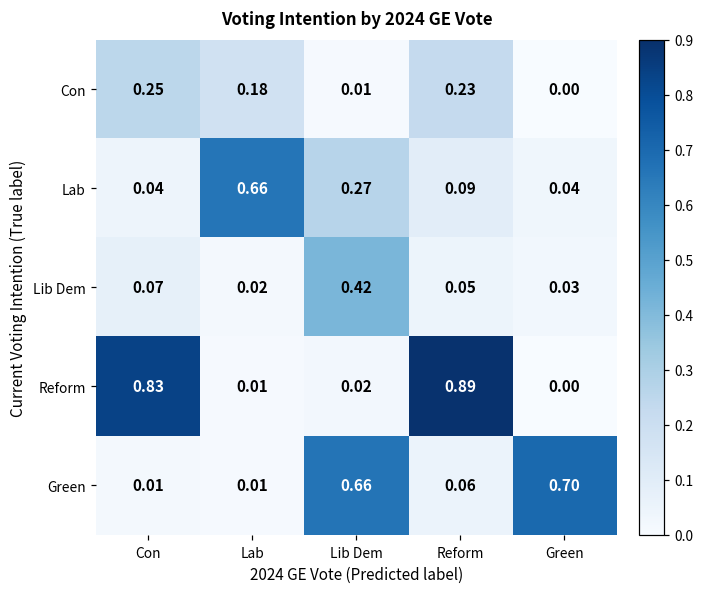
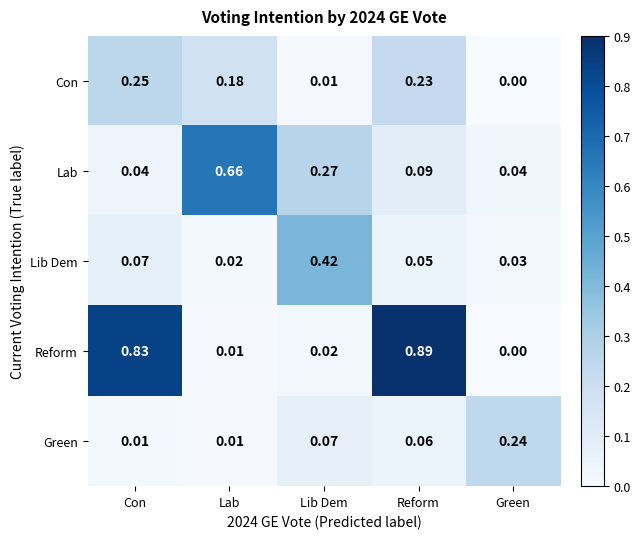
  {
    "Con": {
      "Con": 0.25,
      "Lab": 0.18,
      "Lib Dem": 0.01,
      "Reform": 0.23,
      "Green": 0.00
    },
    "Lab": {
      "Con": 0.04,
      "Lab": 0.66,
      "Lib Dem": 0.27,
      "Reform": 0.09,
      "Green": 0.04
    },
    "Lib Dem": {
      "Con": 0.07,
      "Lab": 0.02,
      "Lib Dem": 0.42,
      "Reform": 0.05,
      "Green": 0.03
    },
    "Reform": {
      "Con": 0.83,
      "Lab": 0.01,
      "Lib Dem": 0.02,
      "Reform": 0.89,
      "Green": 0.00
    },
    "Green": {
      "Con": 0.01,
      "Lab": 0.01,
-     "Lib Dem": 0.66,
+     "Lib Dem": 0.07,
      "Reform": 0.06,
-     "Green": 0.70
+     "Green": 0.24
    }
  }
